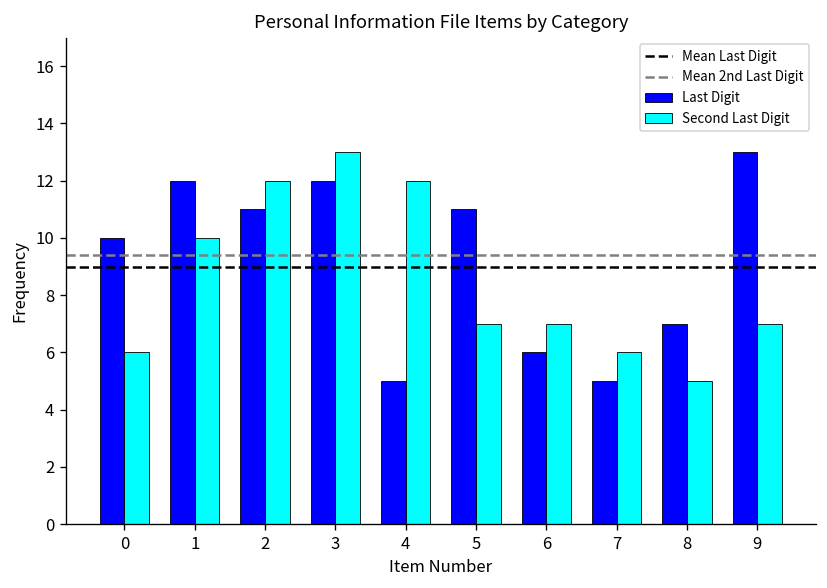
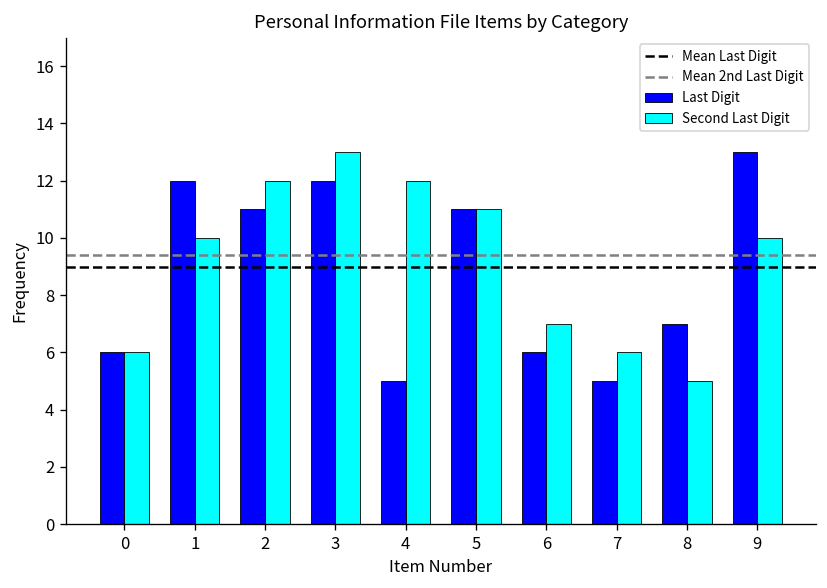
  {
    "Last Digit": {
-     "0": 10,
+     "0": 6,
      "1": 12,
      "2": 11,
      "3": 12,
      "4": 5,
      "5": 11,
      "6": 6,
      "7": 5,
      "8": 7,
      "9": 13
    },
    "Second Last Digit": {
      "0": 6,
      "1": 10,
      "2": 12,
      "3": 13,
      "4": 12,
-     "5": 7,
+     "5": 11,
      "6": 7,
      "7": 6,
      "8": 5,
-     "9": 7
+     "9": 10
    }
  }
